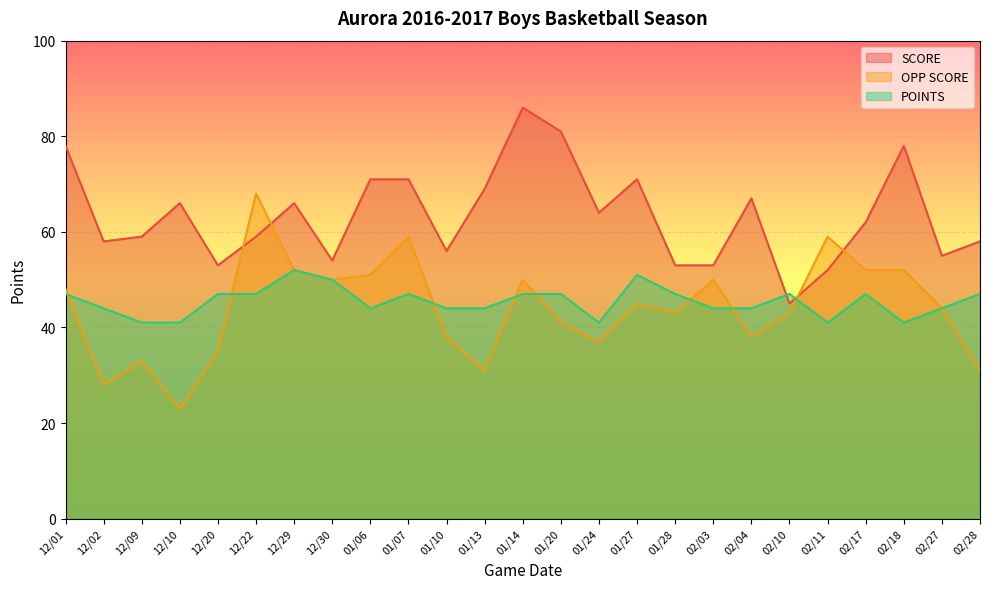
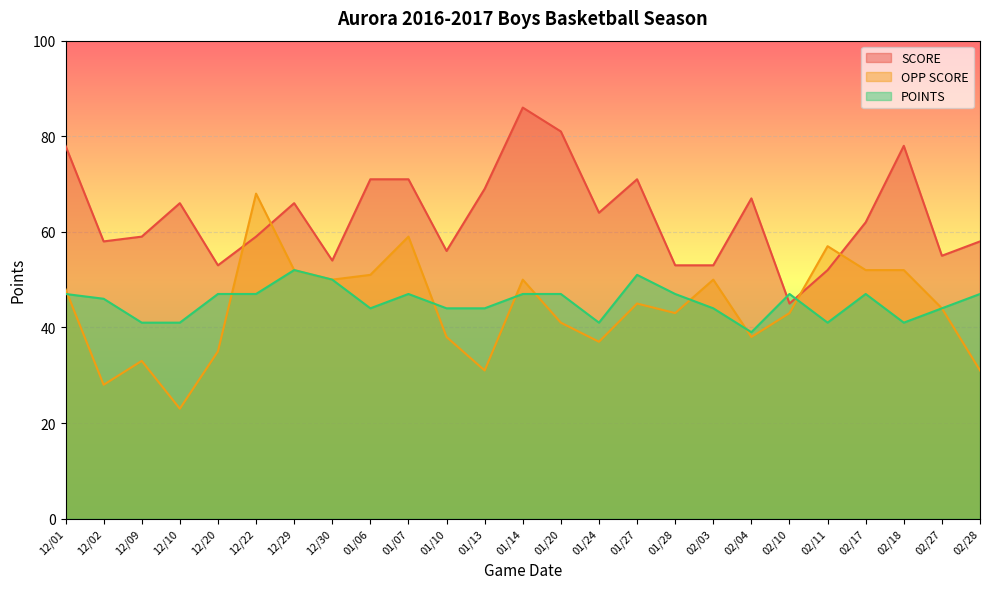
  {
    "SCORE": {
      "12/01": 78,
      "12/02": 58,
      "12/09": 59,
      "12/10": 66,
      "12/20": 53,
      "12/22": 59,
      "12/29": 66,
      "12/30": 54,
      "01/06": 71,
      "01/07": 71,
      "01/10": 56,
      "01/13": 69,
      "01/14": 86,
      "01/20": 81,
      "01/24": 64,
      "01/27": 71,
      "01/28": 53,
      "02/03": 53,
      "02/04": 67,
      "02/10": 45,
      "02/11": 52,
      "02/17": 62,
      "02/18": 78,
      "02/27": 55,
      "02/28": 58
    },
    "OPP SCORE": {
      "12/01": 48,
      "12/02": 28,
      "12/09": 33,
      "12/10": 23,
      "12/20": 35,
      "12/22": 68,
      "01/06": 51,
      "01/07": 59,
      "01/10": 38,
      "01/13": 31,
      "01/14": 50,
      "01/20": 41,
      "01/24": 37,
      "01/27": 45,
      "01/28": 43,
      "02/03": 50,
      "02/04": 38,
      "02/10": 43,
-     "02/11": 59,
+     "02/11": 57,
      "02/17": 52,
      "02/18": 52,
      "02/28": 31
    },
    "POINTS": {
      "12/01": 47,
-     "12/02": 44,
+     "12/02": 46,
      "12/09": 41,
      "12/10": 41,
      "12/20": 47,
      "12/22": 47,
      "01/06": 44,
      "01/07": 47,
      "01/10": 44,
      "01/13": 44,
      "01/14": 47,
      "01/20": 47,
      "01/24": 41,
      "01/27": 51,
      "01/28": 47,
      "02/03": 44,
-     "02/04": 44,
+     "02/04": 39,
      "02/10": 47,
      "02/11": 41,
      "02/17": 47,
      "02/18": 41,
      "02/28": 47
    }
  }
